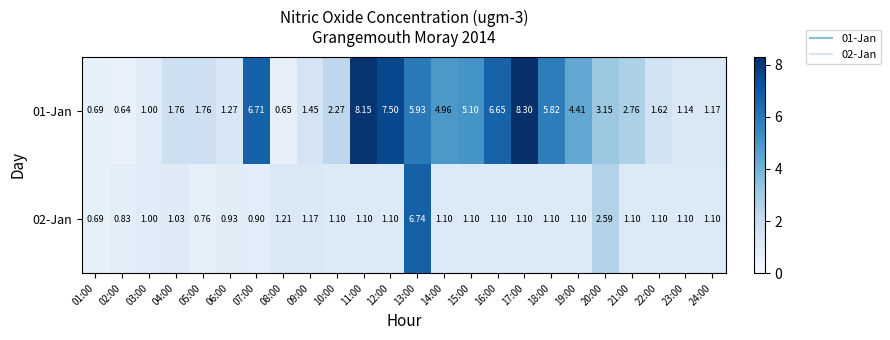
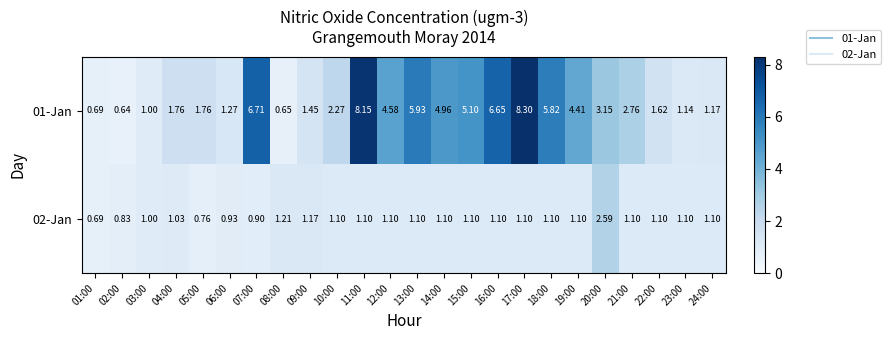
  {
    "01-Jan": {
      "01:00": 0.69,
      "02:00": 0.64,
      "03:00": 1.00,
      "04:00": 1.76,
      "05:00": 1.76,
      "06:00": 1.27,
      "07:00": 6.71,
      "08:00": 0.65,
      "09:00": 1.45,
      "10:00": 2.27,
      "11:00": 8.15,
-     "12:00": 7.50,
+     "12:00": 4.58,
      "13:00": 5.93,
      "14:00": 4.96,
      "15:00": 5.10,
      "16:00": 6.65,
      "17:00": 8.30,
      "18:00": 5.82,
      "19:00": 4.41,
      "20:00": 3.15,
      "21:00": 2.76,
      "22:00": 1.62,
      "23:00": 1.14,
      "24:00": 1.17
    },
    "02-Jan": {
      "01:00": 0.69,
      "02:00": 0.83,
      "03:00": 1.00,
      "04:00": 1.03,
      "05:00": 0.76,
      "06:00": 0.93,
      "07:00": 0.90,
      "08:00": 1.21,
      "09:00": 1.17,
      "10:00": 1.10,
      "11:00": 1.10,
      "12:00": 1.10,
-     "13:00": 6.74,
+     "13:00": 1.10,
      "14:00": 1.10,
      "15:00": 1.10,
      "16:00": 1.10,
      "17:00": 1.10,
      "18:00": 1.10,
      "19:00": 1.10,
      "20:00": 2.59,
      "21:00": 1.10,
      "22:00": 1.10,
      "23:00": 1.10,
      "24:00": 1.10
    }
  }
